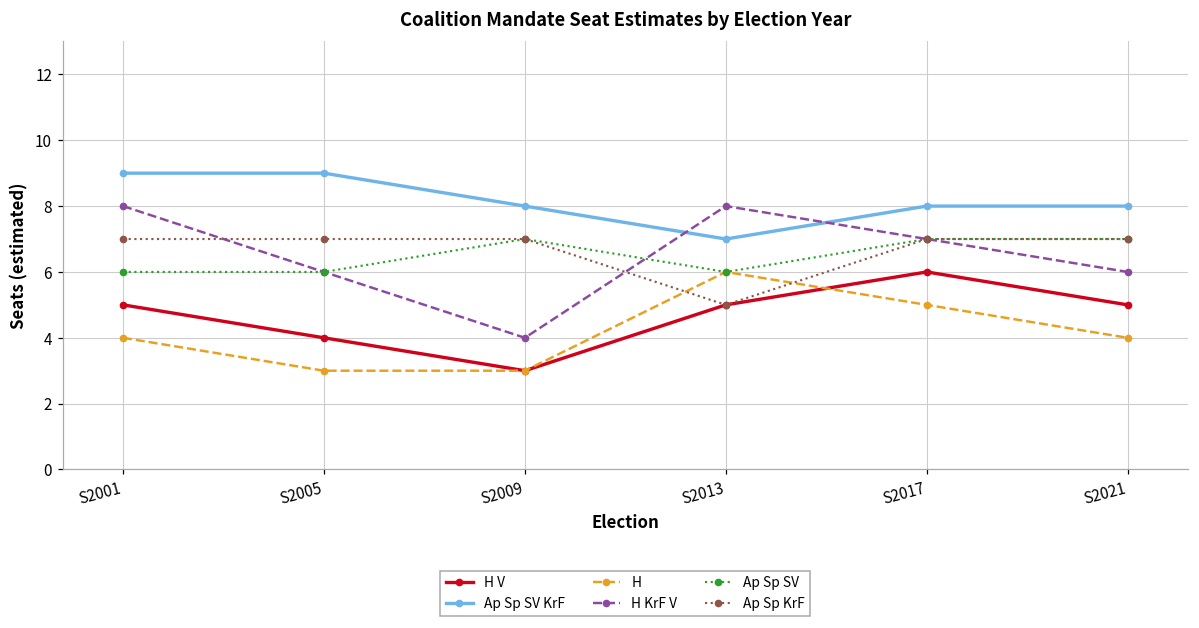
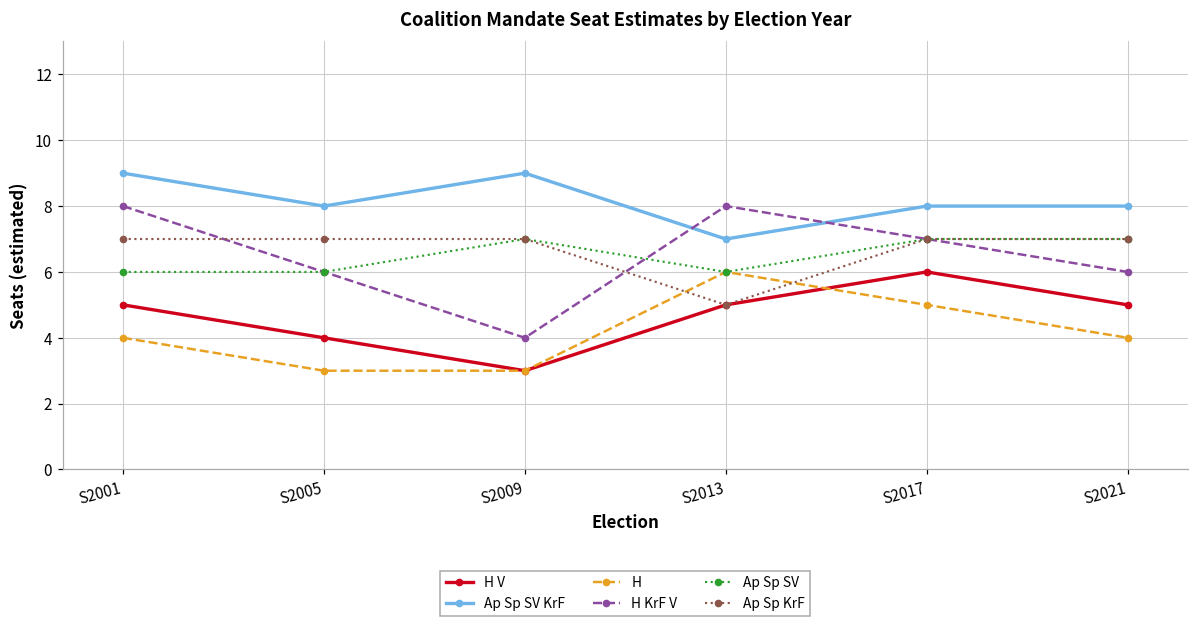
  {
    "H V": {
      "S2001": 5,
      "S2005": 4,
      "S2017": 6,
      "S2021": 5
    },
    "Ap Sp SV KrF": {
      "S2001": 9,
-     "S2005": 9,
-     "S2009": 8,
+     "S2005": 8,
+     "S2009": 9,
      "S2013": 7,
      "S2017": 8,
      "S2021": 8
    },
    "H": {
      "S2001": 4,
      "S2005": 3,
      "S2017": 5,
      "S2021": 4
    },
    "H KrF V": {
      "S2001": 8,
      "S2009": 4,
      "S2013": 8,
      "S2021": 6
    },
    "Ap Sp SV": {
      "S2001": 6
    },
    "Ap Sp KrF": {
      "S2001": 7,
      "S2005": 7
    }
  }
